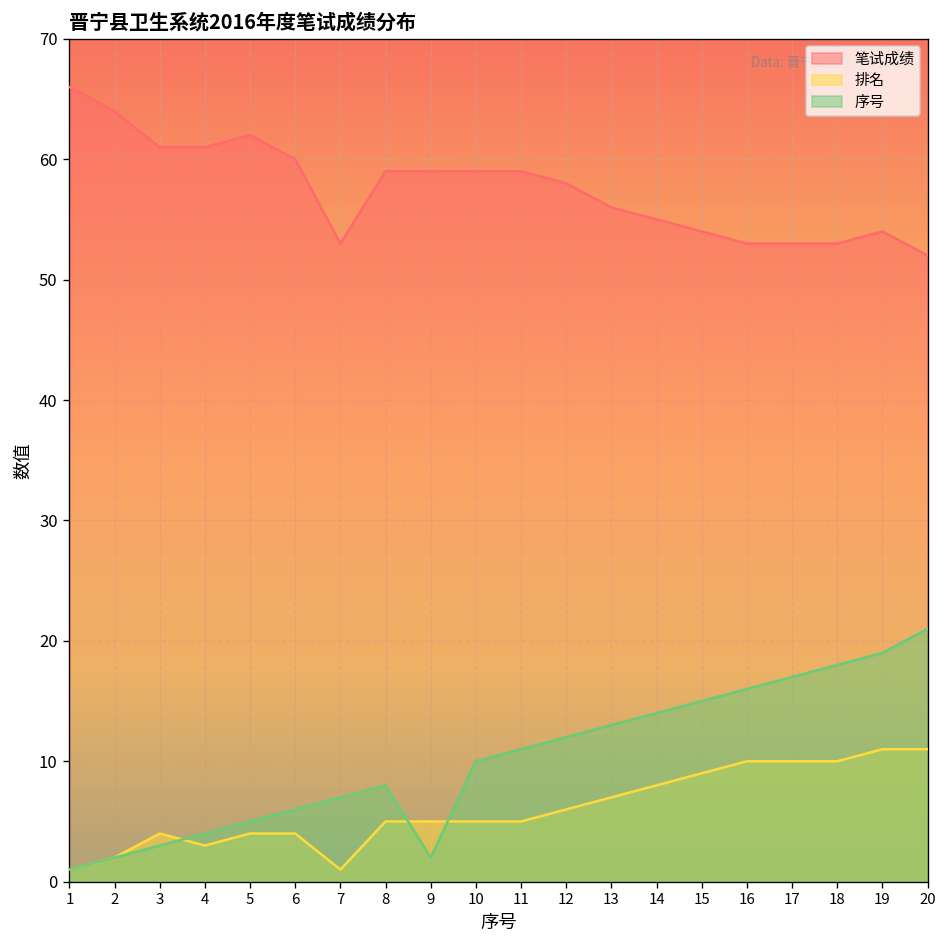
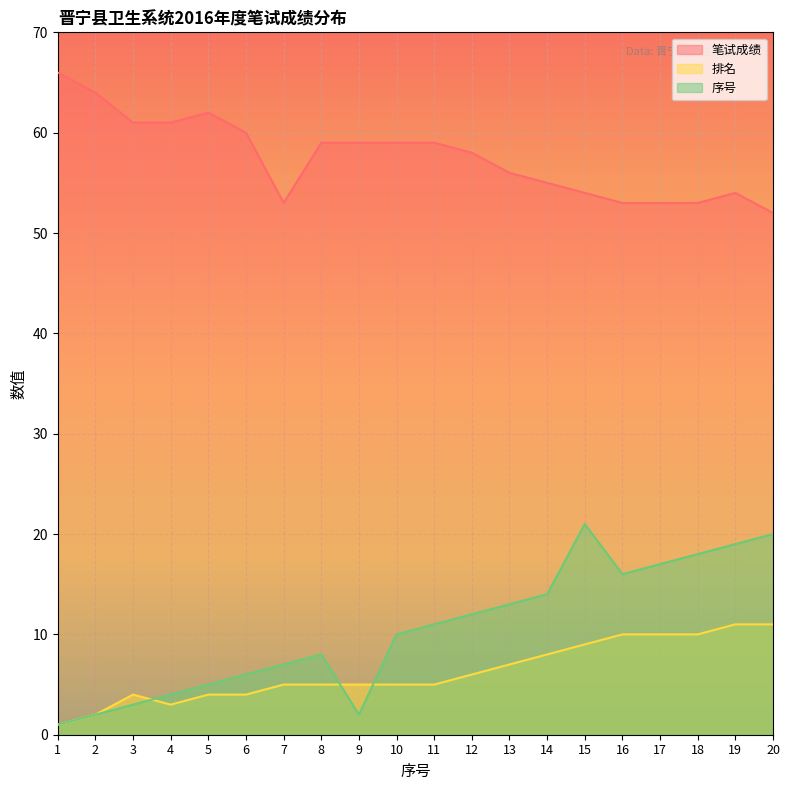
  {
    "笔试成绩": {
      "1": 66,
      "2": 64,
      "3": 61,
      "4": 61,
      "5": 62,
      "6": 60,
      "7": 53,
      "8": 59,
      "9": 59,
      "10": 59,
      "11": 59,
      "12": 58,
      "13": 56,
      "14": 55,
      "15": 54,
      "16": 53,
      "17": 53,
      "18": 53,
      "19": 54,
      "20": 52
    },
    "排名": {
      "3": 4,
      "4": 3,
      "5": 4,
      "6": 4,
-     "7": 1,
+     "7": 5,
      "8": 5,
      "9": 5,
      "10": 5,
      "11": 5,
      "12": 6,
      "13": 7,
      "14": 8,
      "15": 9,
      "16": 10,
      "17": 10,
      "18": 10,
      "19": 11,
      "20": 11
    },
    "序号": {
      "3": 3,
      "4": 4,
      "5": 5,
      "6": 6,
      "7": 7,
      "8": 8,
      "9": 2,
      "10": 10,
      "11": 11,
      "12": 12,
      "13": 13,
      "14": 14,
-     "15": 15,
+     "15": 21,
      "16": 16,
      "17": 17,
      "18": 18,
      "19": 19,
-     "20": 21
+     "20": 20
    }
  }
